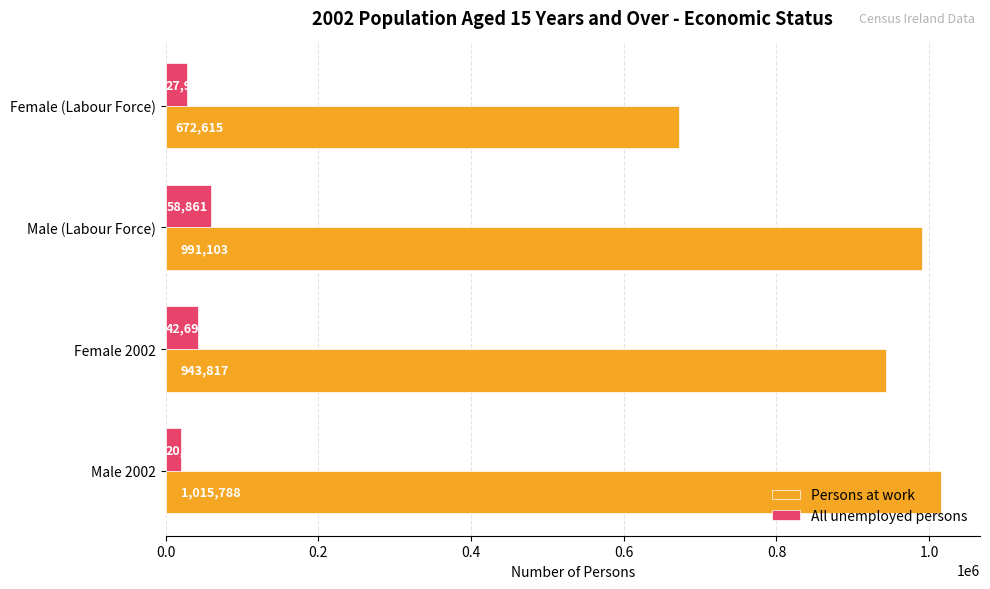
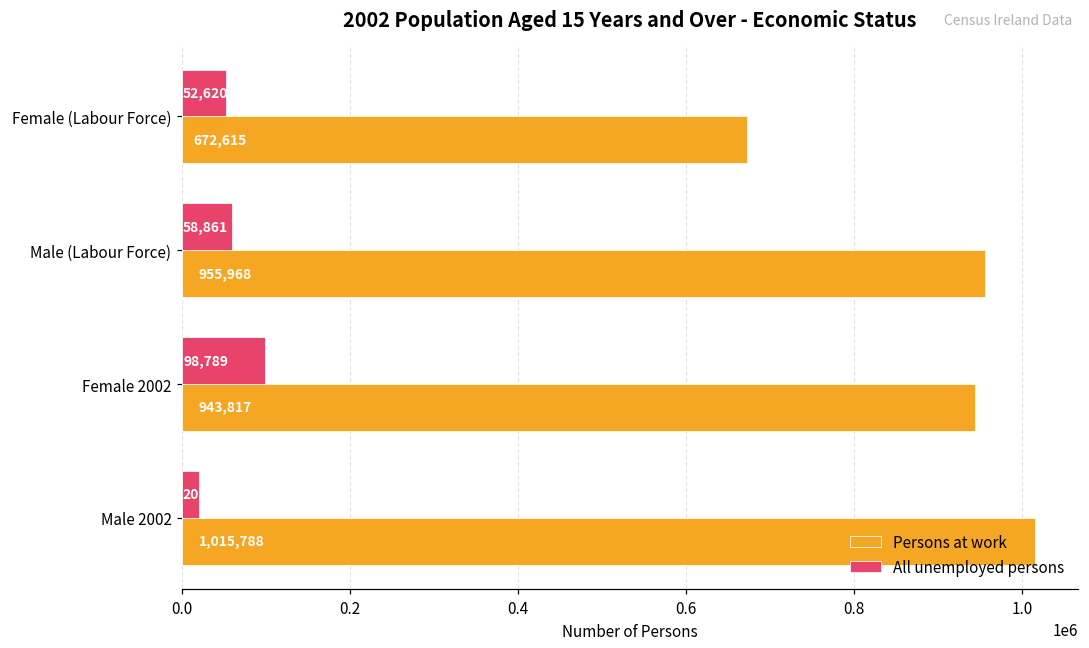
  {
    "Persons at work": {
      "Female (Labour Force)": "672,615",
-     "Male (Labour Force)": "991,103",
+     "Male (Labour Force)": "955,968",
      "Female 2002": "943,817",
      "Male 2002": "1,015,788"
    },
    "All unemployed persons": {
-     "Female (Labour Force)": "30000",
+     "Female (Labour Force)": "50000",
      "Male (Labour Force)": "58,861",
-     "Female 2002": "42,698"
+     "Female 2002": "98,789"
    }
  }
